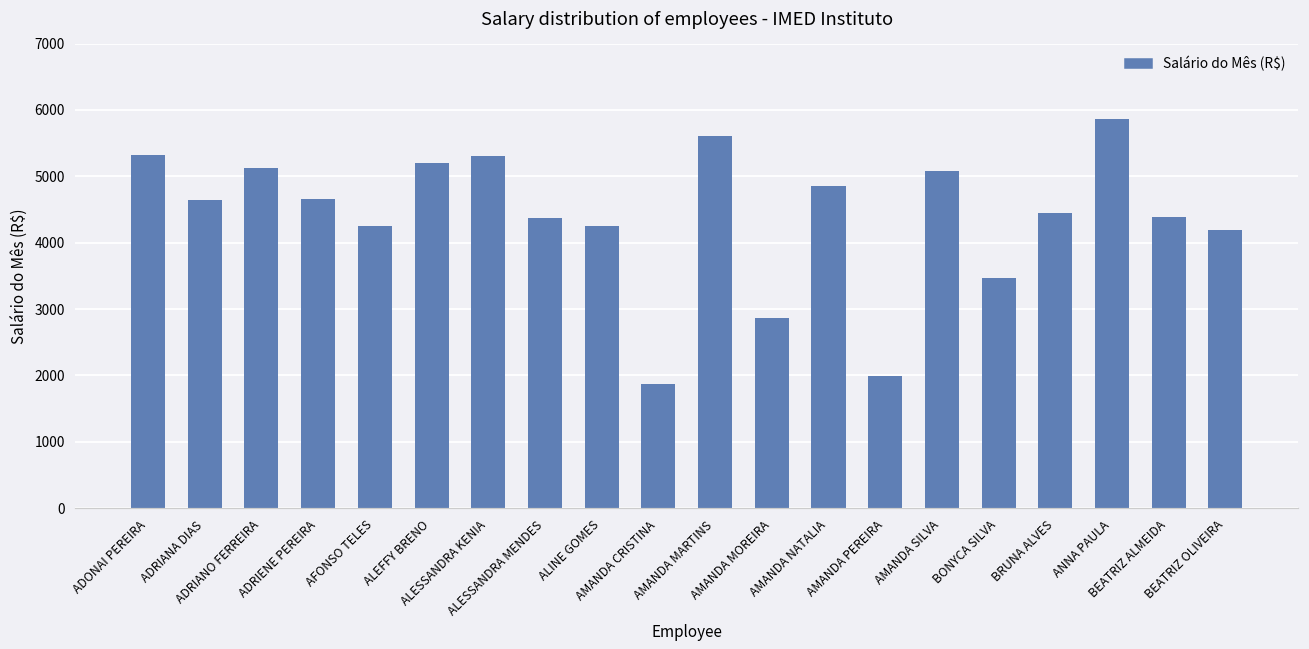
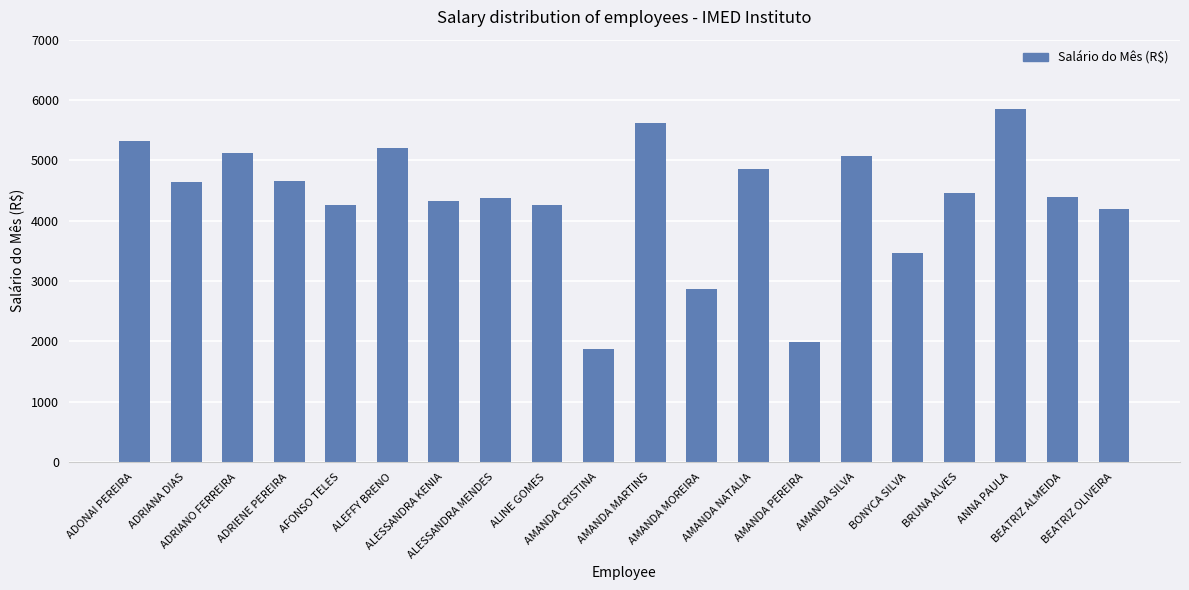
  {
    "ADONAI PEREIRA": 5300,
    "ADRIANA DIAS": 4600,
    "ADRIANO FERREIRA": 5100,
    "ADRIENE PEREIRA": 4700,
    "AFONSO TELES": 4300,
    "ALEFFY BRENO": 5200,
-   "ALESSANDRA KENIA": 5300,
+   "ALESSANDRA KENIA": 4300,
    "ALESSANDRA MENDES": 4400,
    "ALINE GOMES": 4300,
    "AMANDA CRISTINA": 1900,
    "AMANDA MARTINS": 5600,
    "AMANDA MOREIRA": 2900,
    "AMANDA NATALIA": 4900,
    "AMANDA PEREIRA": 2000,
    "AMANDA SILVA": 5100,
    "BONYCA SILVA": 3500,
    "BRUNA ALVES": 4500,
    "ANNA PAULA": 5900,
    "BEATRIZ ALMEIDA": 4400,
    "BEATRIZ OLIVEIRA": 4200
  }
